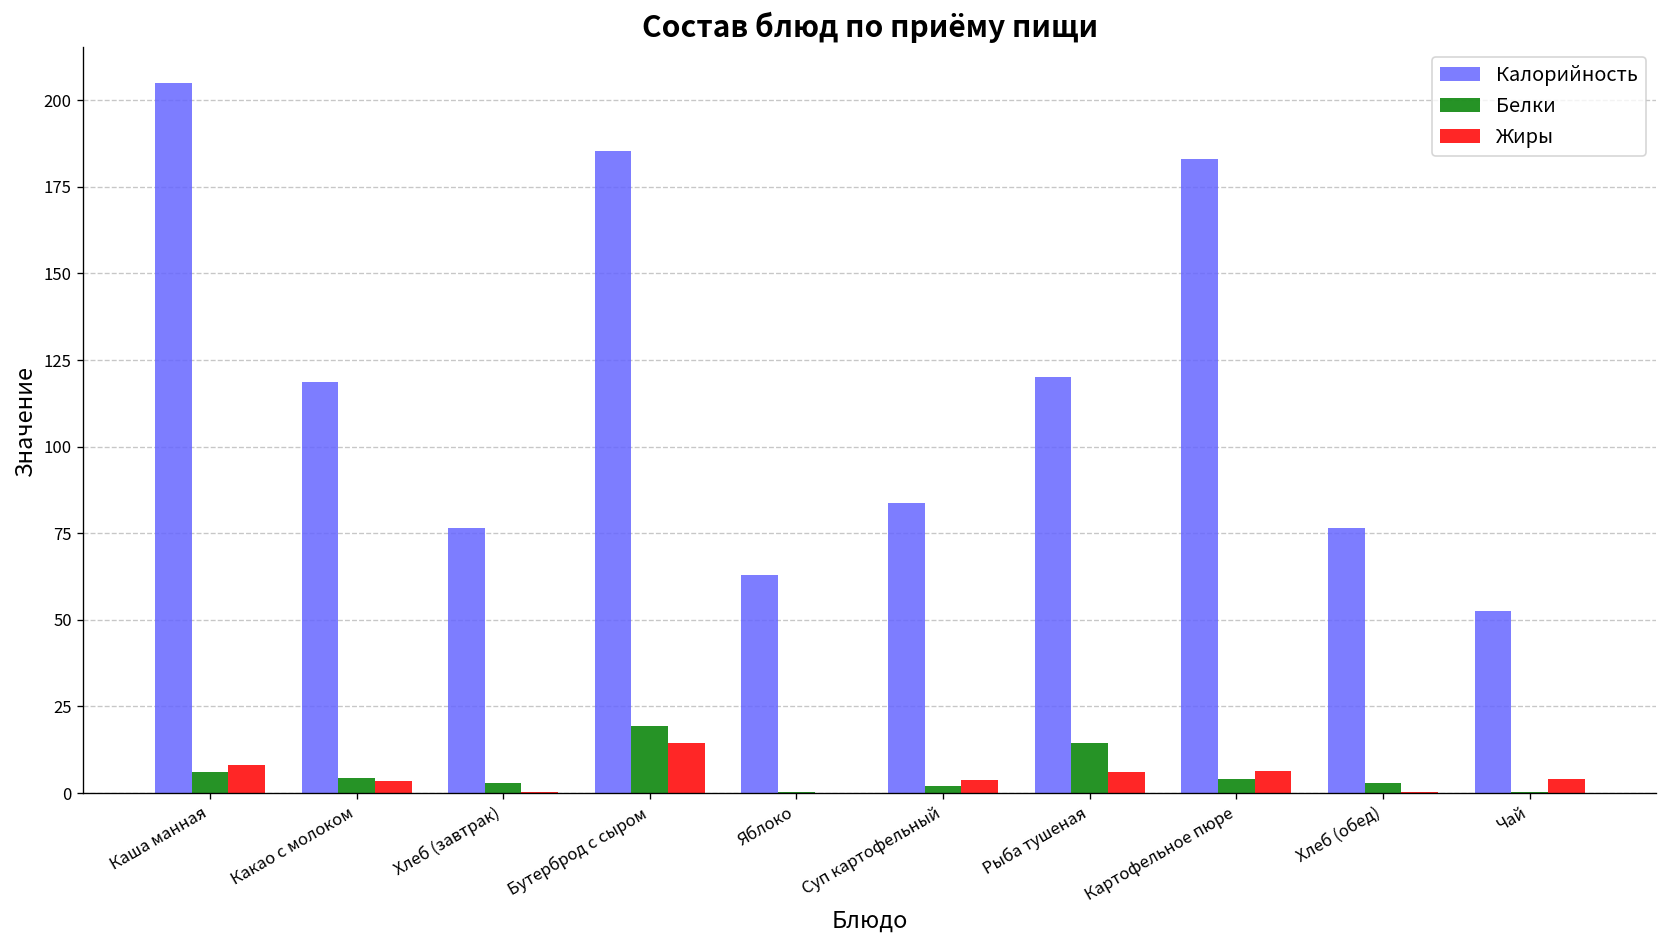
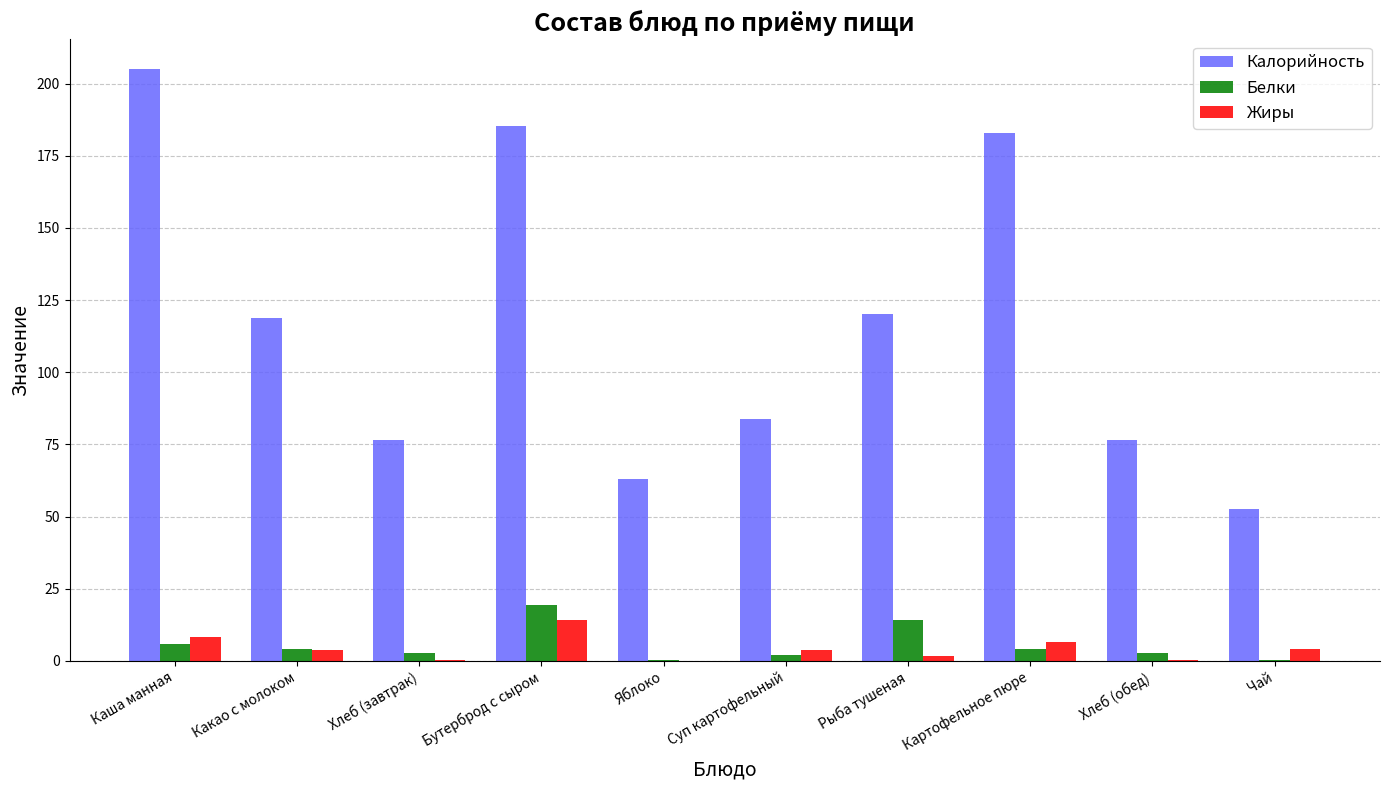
  {
    "Калорийность": {
      "Каша манная": 205,
      "Какао с молоком": 119,
      "Хлеб (завтрак)": 77,
      "Бутерброд с сыром": 185,
      "Яблоко": 63,
      "Суп картофельный": 84,
      "Рыба тушеная": 120,
      "Картофельное пюре": 183,
      "Хлеб (обед)": 77,
      "Чай": 53
    },
    "Белки": {
      "Каша манная": 6,
      "Какао с молоком": 4,
      "Хлеб (завтрак)": 3,
      "Бутерброд с сыром": 19,
      "Суп картофельный": 2,
      "Рыба тушеная": 14,
      "Картофельное пюре": 4,
      "Хлеб (обед)": 3
    },
    "Жиры": {
      "Каша манная": 8,
      "Какао с молоком": 4,
      "Бутерброд с сыром": 14,
      "Яблоко": 0,
      "Суп картофельный": 4,
-     "Рыба тушеная": 6,
+     "Рыба тушеная": 2,
      "Картофельное пюре": 6,
      "Чай": 4
    }
  }
